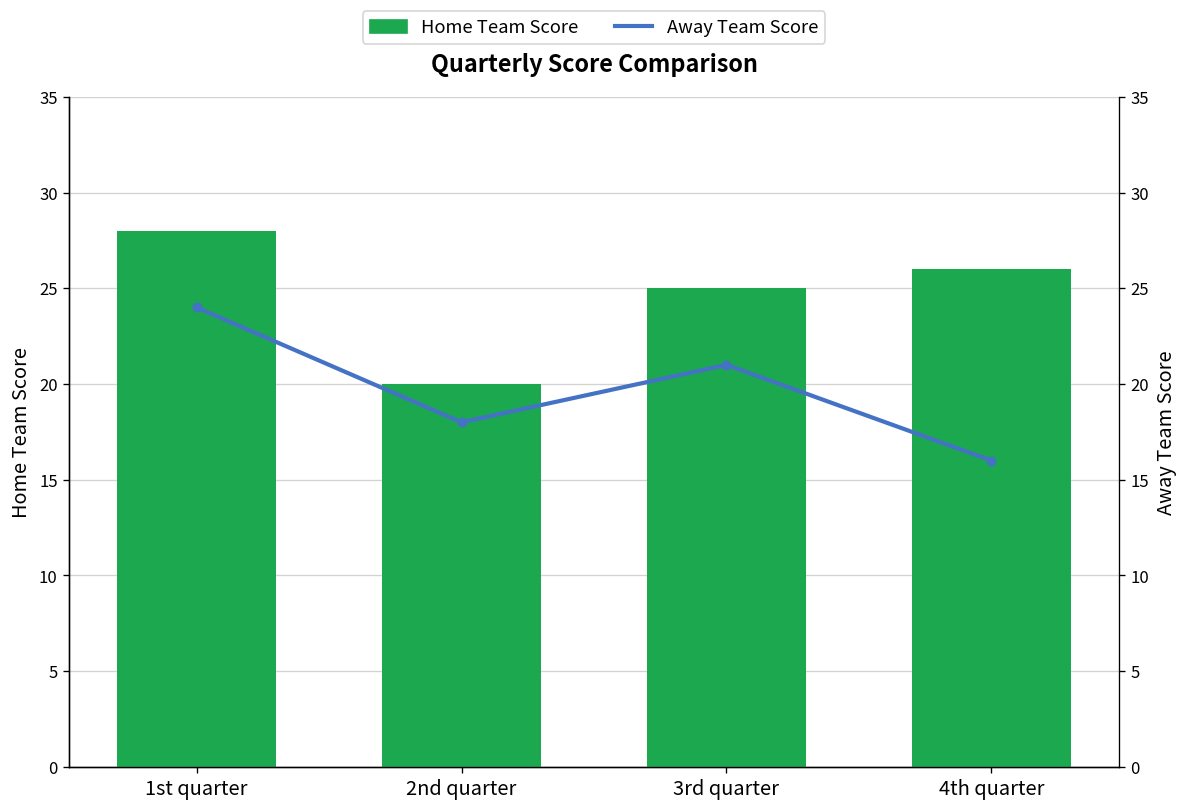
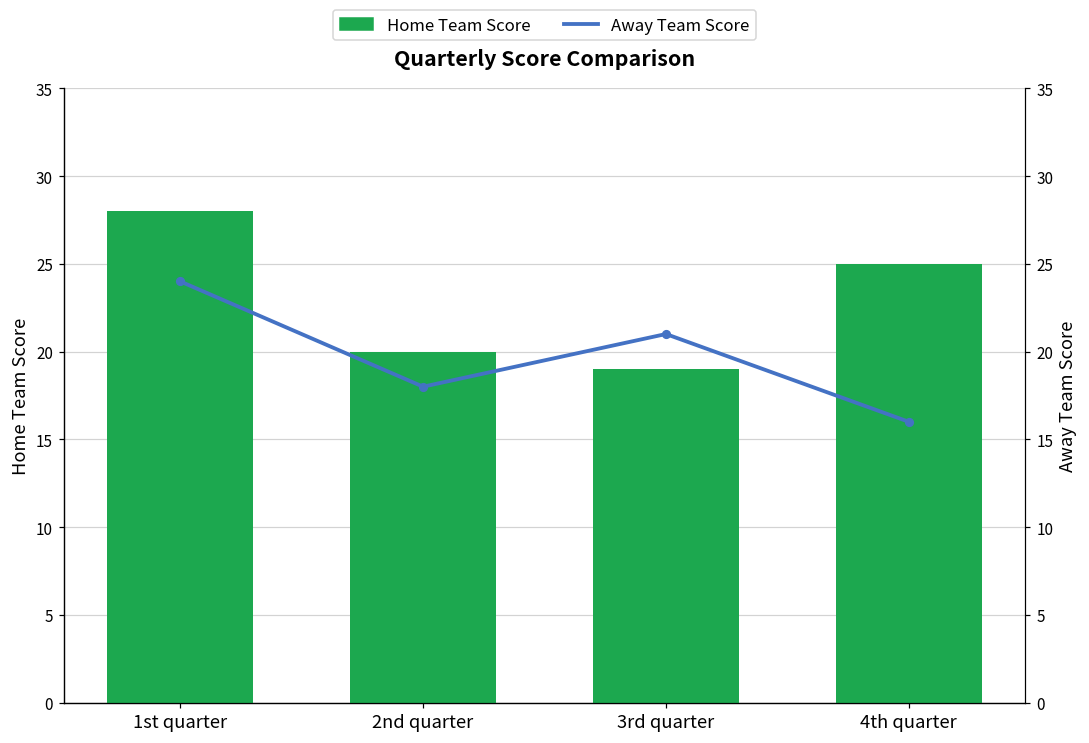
  {
    "Home Team Score": {
      "1st quarter": 28,
      "2nd quarter": 20,
-     "3rd quarter": 25,
-     "4th quarter": 26
+     "3rd quarter": 19,
+     "4th quarter": 25
    },
    "Away Team Score": {
      "1st quarter": 24.0,
      "2nd quarter": 18.0,
      "3rd quarter": 21.0,
      "4th quarter": 16.0
    }
  }
